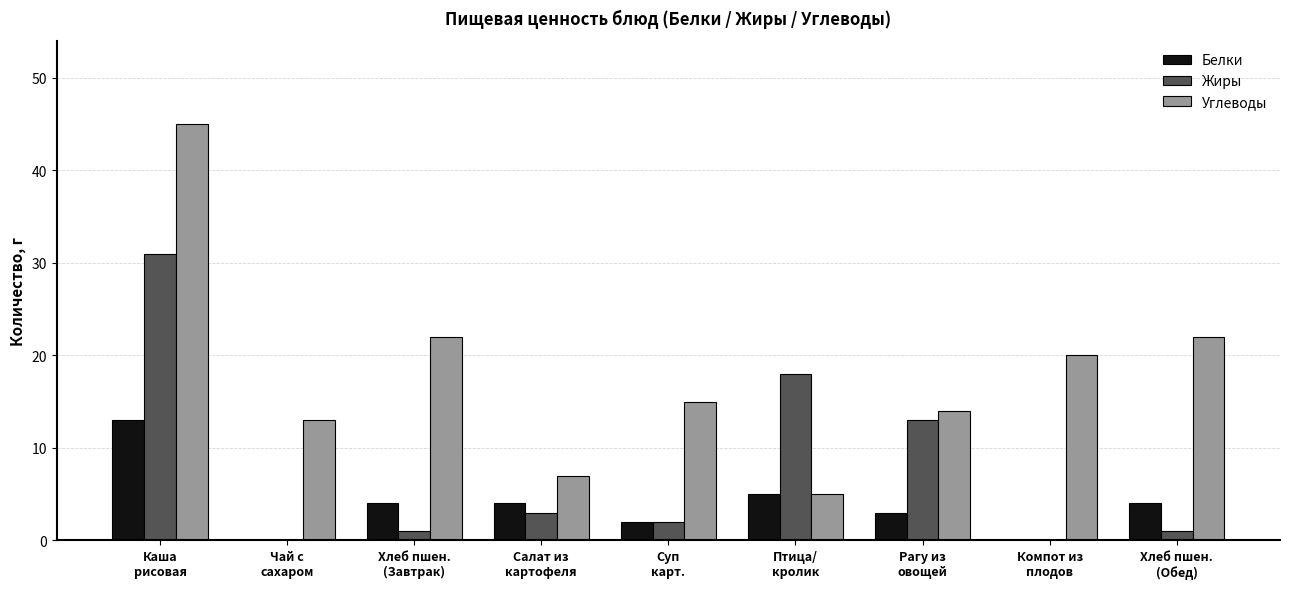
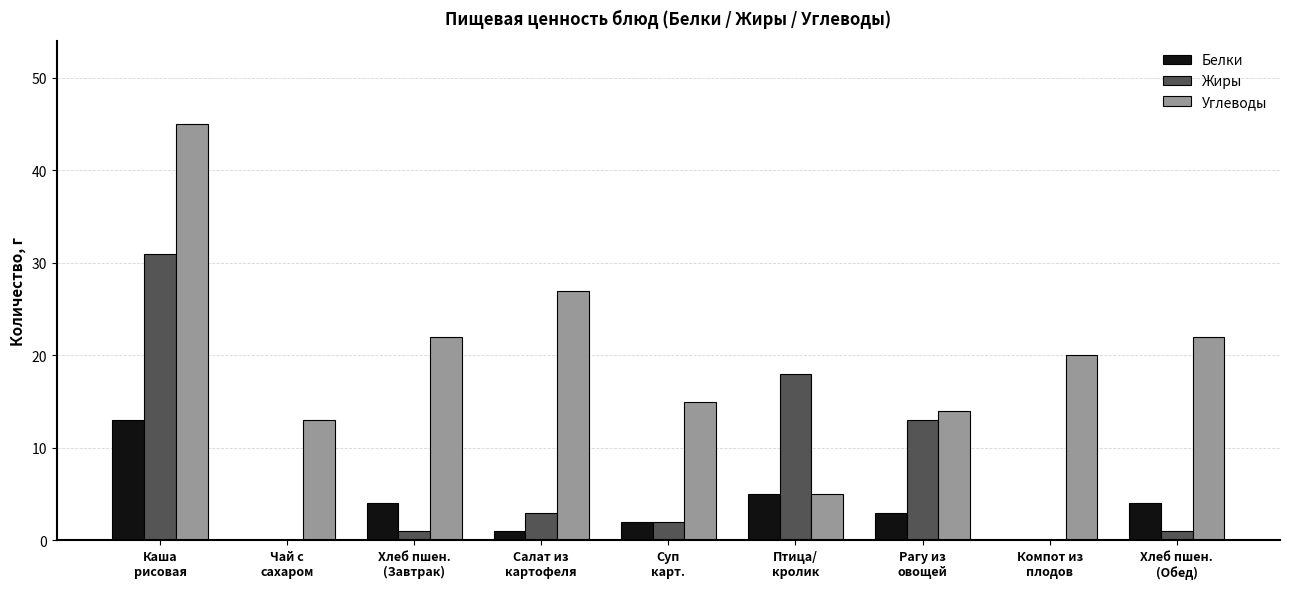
  {
    "Белки": {
      "Каша рисовая": 13,
      "Чай с сахаром": 0,
      "Хлеб пшен. (Завтрак)": 4,
-     "Салат из картофеля": 4,
+     "Салат из картофеля": 1,
      "Суп карт.": 2,
      "Птица/ кролик": 5,
      "Рагу из овощей": 3,
      "Компот из плодов": 0,
      "Хлеб пшен. (Обед)": 4
    },
    "Жиры": {
      "Каша рисовая": 31,
      "Чай с сахаром": 0,
      "Хлеб пшен. (Завтрак)": 1,
      "Салат из картофеля": 3,
      "Суп карт.": 2,
      "Птица/ кролик": 18,
      "Рагу из овощей": 13,
      "Компот из плодов": 0,
      "Хлеб пшен. (Обед)": 1
    },
    "Углеводы": {
      "Каша рисовая": 45,
      "Чай с сахаром": 13,
      "Хлеб пшен. (Завтрак)": 22,
-     "Салат из картофеля": 7,
+     "Салат из картофеля": 27,
      "Суп карт.": 15,
      "Птица/ кролик": 5,
      "Рагу из овощей": 14,
      "Компот из плодов": 20,
      "Хлеб пшен. (Обед)": 22
    }
  }
